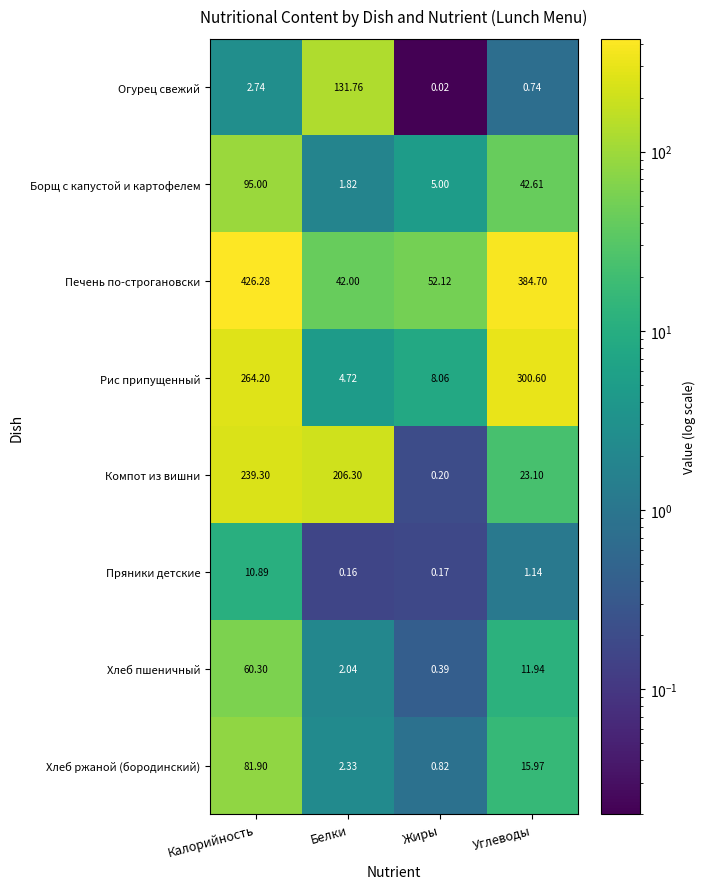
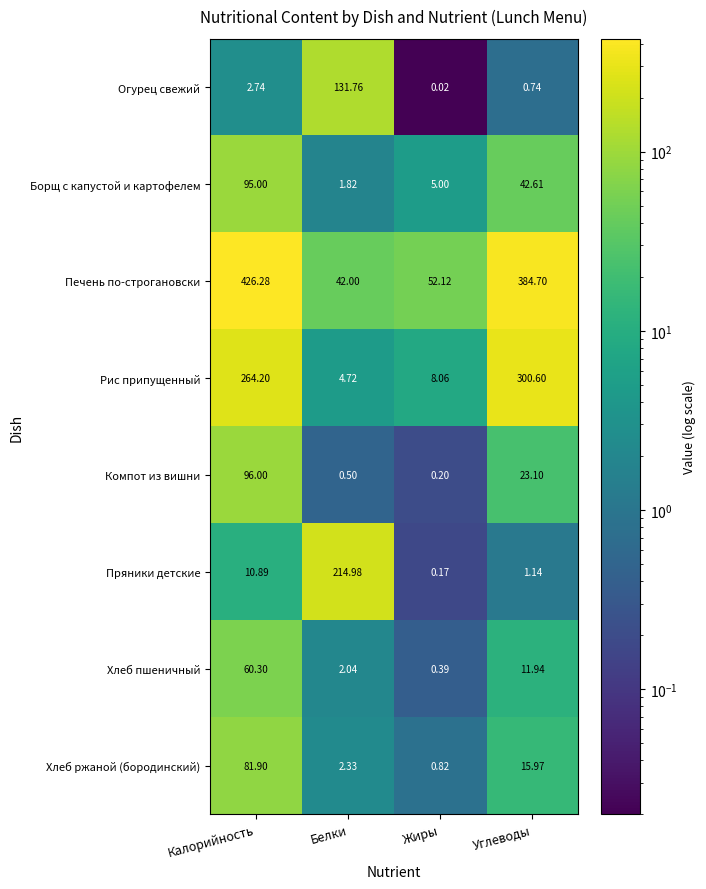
  {
    "Огурец свежий": {
      "Калорийность": 2.74,
      "Белки": 131.76,
      "Жиры": 0.02,
      "Углеводы": 0.74
    },
    "Борщ с капустой и картофелем": {
      "Калорийность": 95.00,
      "Белки": 1.82,
      "Жиры": 5.00,
      "Углеводы": 42.61
    },
    "Печень по-строгановски": {
      "Калорийность": 426.28,
      "Белки": 42.00,
      "Жиры": 52.12,
      "Углеводы": 384.70
    },
    "Рис припущенный": {
      "Калорийность": 264.20,
      "Белки": 4.72,
      "Жиры": 8.06,
      "Углеводы": 300.60
    },
    "Компот из вишни": {
-     "Калорийность": 239.30,
-     "Белки": 206.30,
+     "Калорийность": 96.00,
+     "Белки": 0.50,
      "Жиры": 0.20,
      "Углеводы": 23.10
    },
    "Пряники детские": {
      "Калорийность": 10.89,
-     "Белки": 0.16,
+     "Белки": 214.98,
      "Жиры": 0.17,
      "Углеводы": 1.14
    },
    "Хлеб пшеничный": {
      "Калорийность": 60.30,
      "Белки": 2.04,
      "Жиры": 0.39,
      "Углеводы": 11.94
    },
    "Хлеб ржаной (бородинский)": {
      "Калорийность": 81.90,
      "Белки": 2.33,
      "Жиры": 0.82,
      "Углеводы": 15.97
    }
  }
